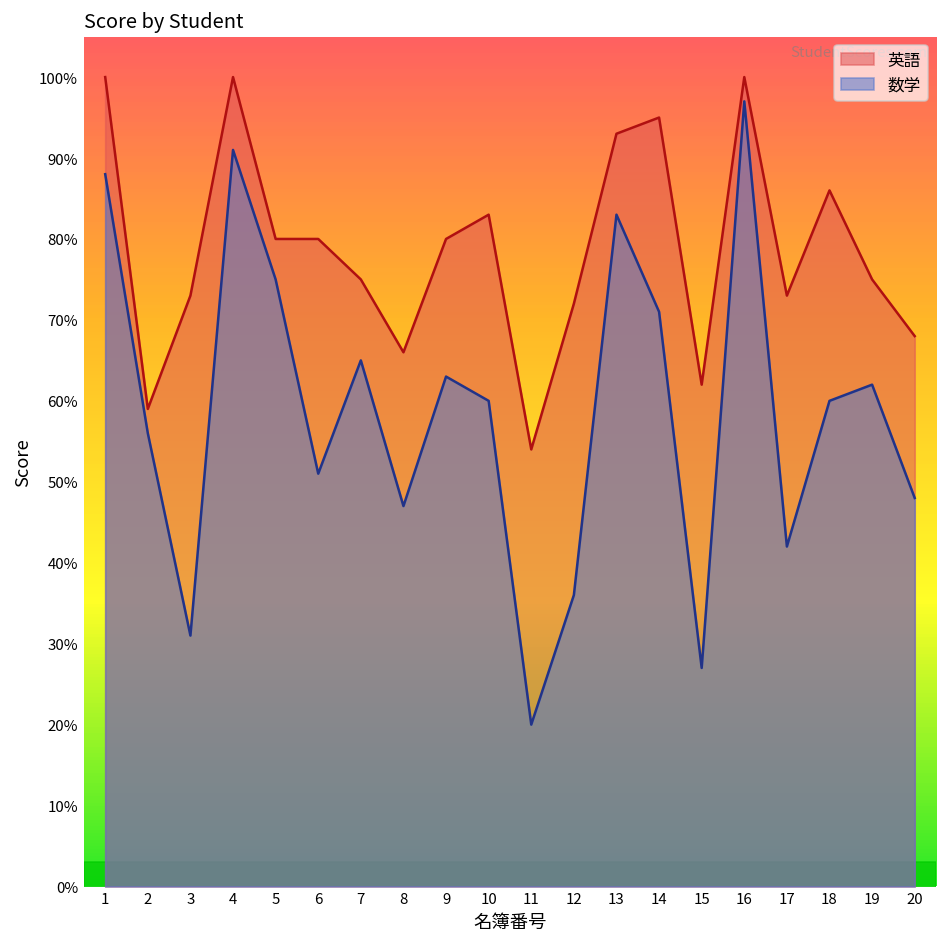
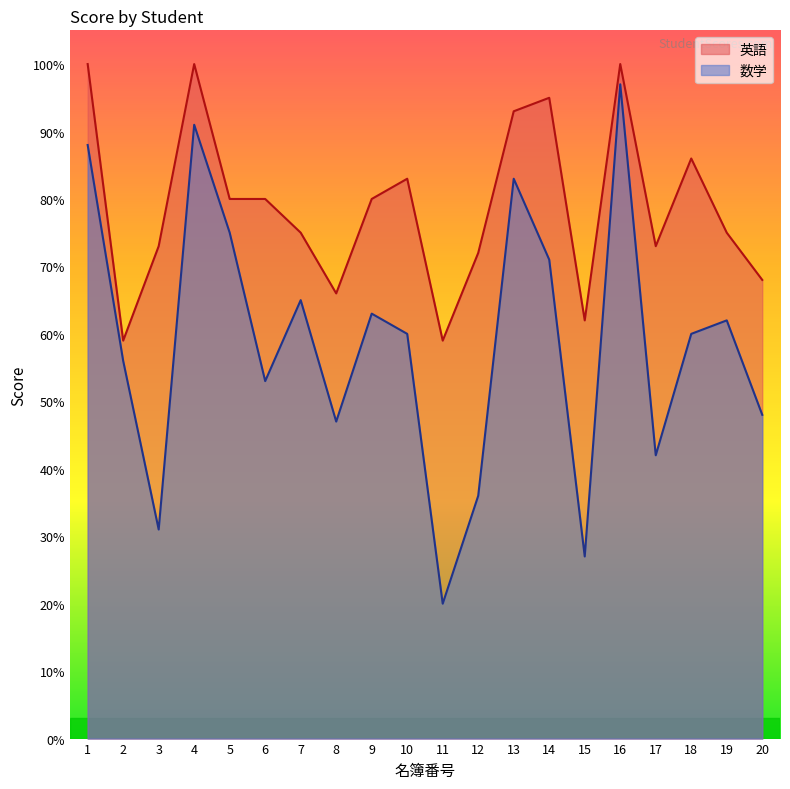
  {
    "英語": {
      "1": "100%",
      "2": "59%",
      "3": "73%",
      "4": "100%",
      "5": "80%",
      "6": "80%",
      "7": "75%",
      "8": "66%",
      "9": "80%",
      "10": "83%",
-     "11": "54%",
+     "11": "59%",
      "12": "72%",
      "13": "93%",
      "14": "95%",
      "15": "62%",
      "16": "100%",
      "17": "73%",
      "18": "86%",
      "19": "75%",
      "20": "68%"
    },
    "数学": {
      "1": "88%",
      "2": "56%",
      "3": "31%",
      "4": "91%",
      "5": "75%",
-     "6": "51%",
+     "6": "53%",
      "7": "65%",
      "8": "47%",
      "9": "63%",
      "10": "60%",
      "11": "20%",
      "12": "36%",
      "13": "83%",
      "14": "71%",
      "15": "27%",
      "16": "97%",
      "17": "42%",
      "18": "60%",
      "19": "62%",
      "20": "48%"
    }
  }
